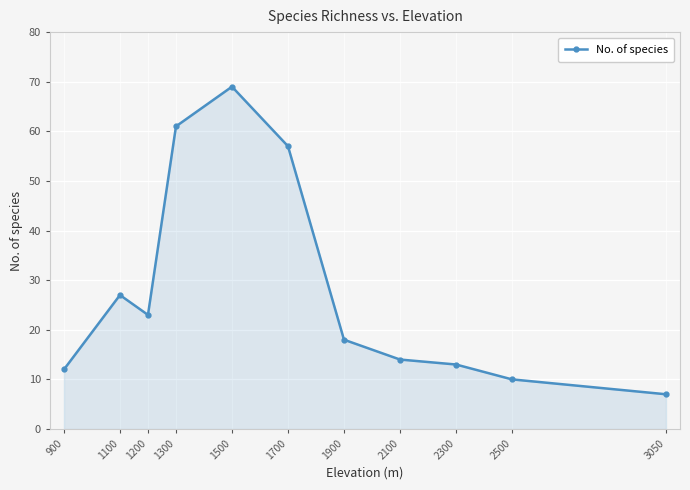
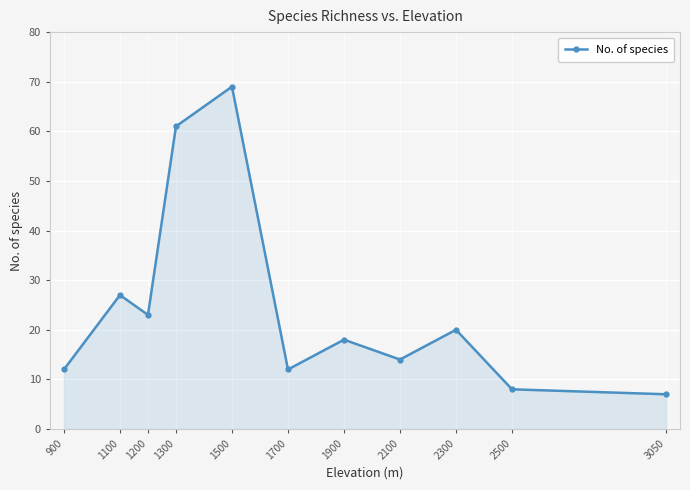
  {
    "900": 12,
    "1100": 27,
    "1200": 23,
    "1300": 61,
    "1500": 69,
-   "1700": 57,
+   "1700": 12,
    "1900": 18,
    "2100": 14,
-   "2300": 13,
-   "2500": 10,
+   "2300": 20,
+   "2500": 8,
    "3050": 7
  }
